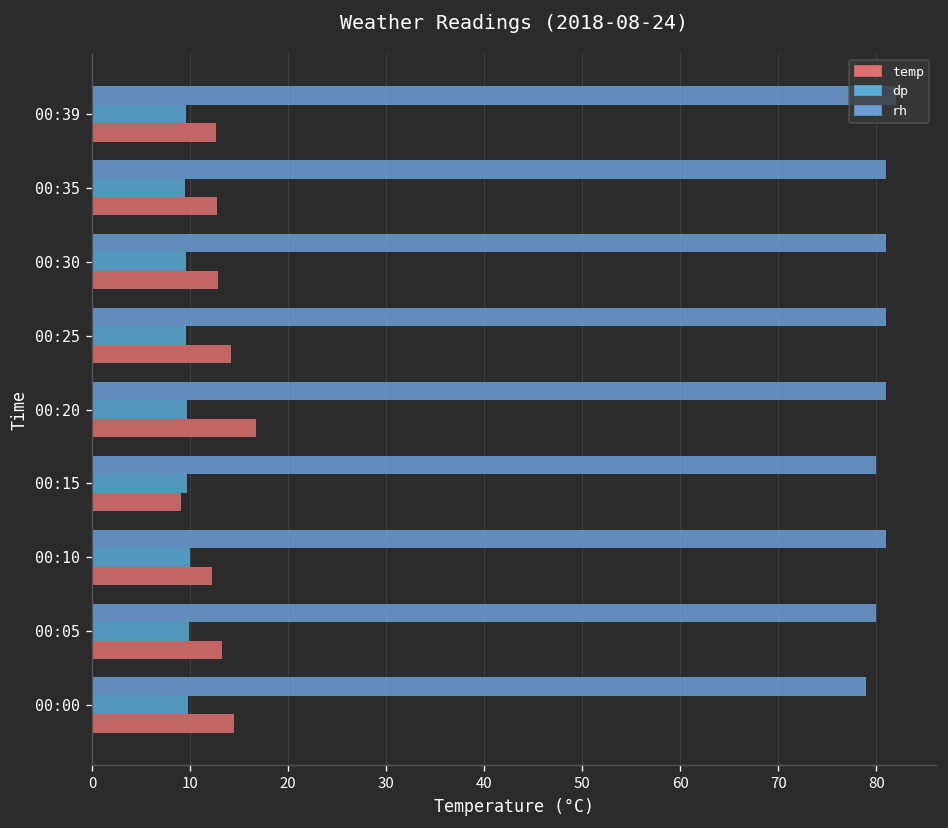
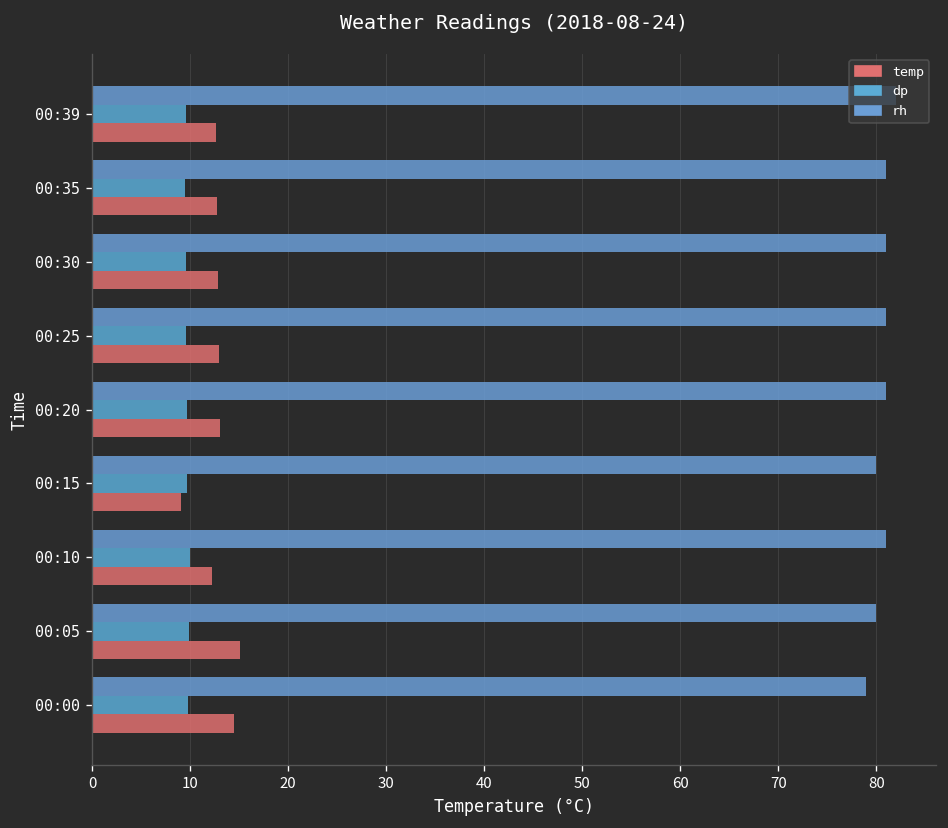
  {
    "temp": {
      "00:39": 13,
      "00:35": 13,
      "00:30": 13,
-     "00:25": 14,
-     "00:20": 17,
+     "00:25": 13,
+     "00:20": 13,
      "00:15": 9,
      "00:10": 12,
-     "00:05": 13,
+     "00:05": 15,
      "00:00": 15
    }
  }
